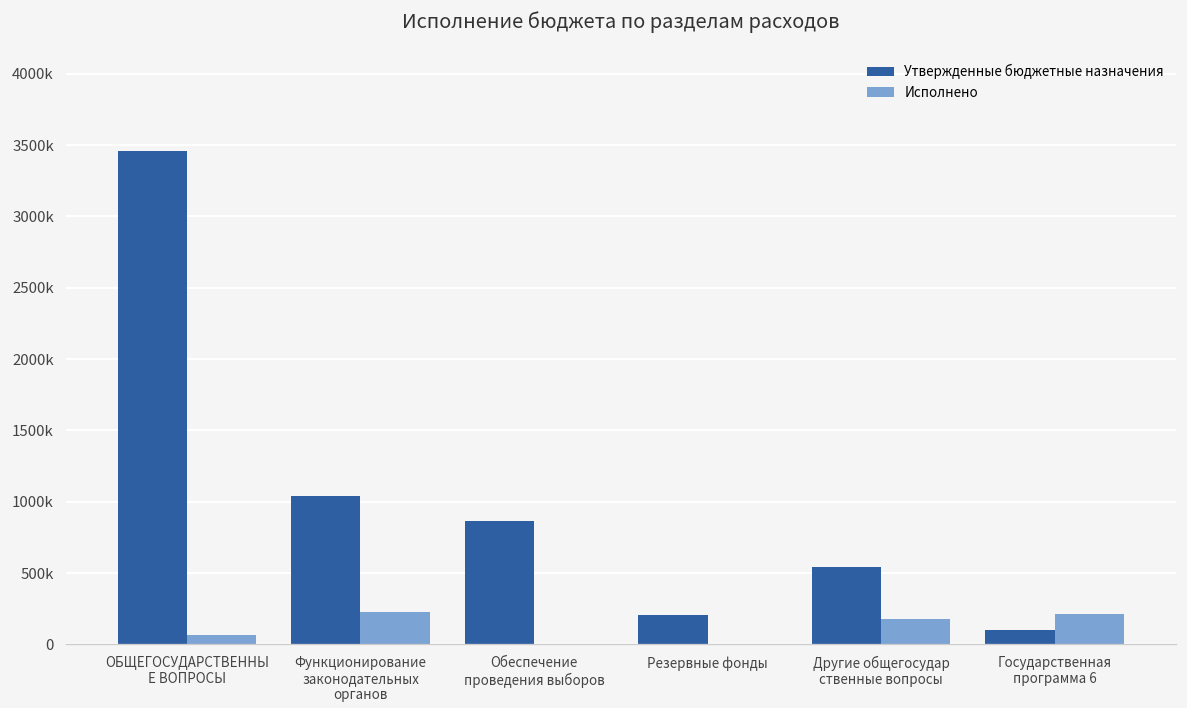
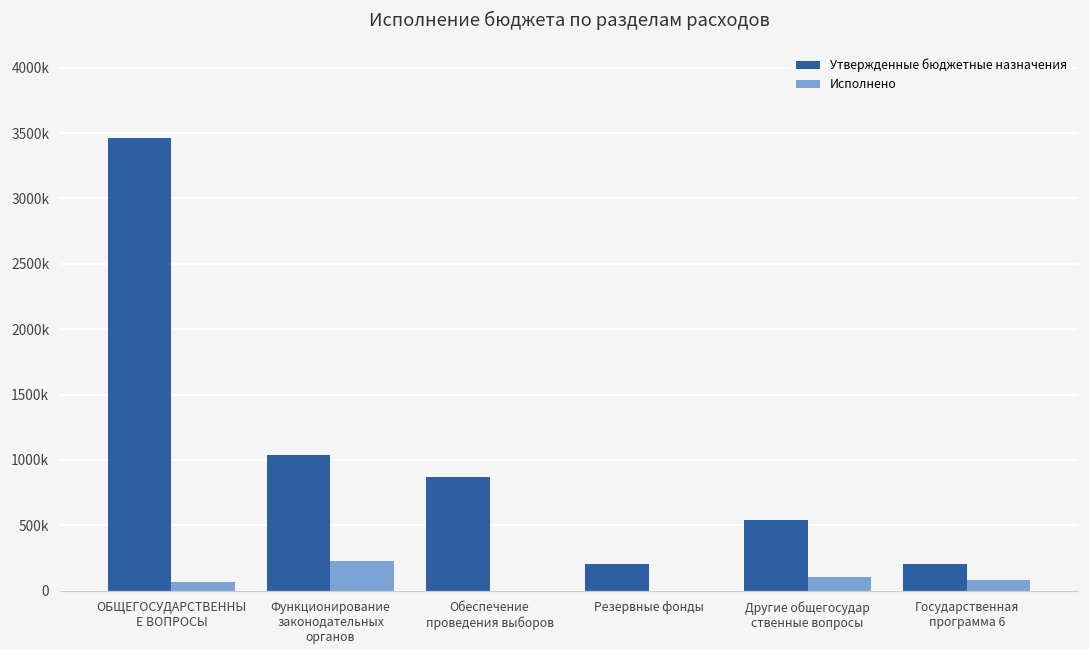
  {
    "Утвержденные бюджетные назначения": {
      "ОБЩЕГОСУДАРСТВЕННЫ Е ВОПРОСЫ": 3460000,
      "Функционирование законодательных органов": 1040000,
      "Обеспечение проведения выборов": 870000,
      "Резервные фонды": 210000,
      "Другие общегосудар ственные вопросы": 540000,
-     "Государственная программа 6": 100000
+     "Государственная программа 6": 200000
    },
    "Исполнено": {
      "ОБЩЕГОСУДАРСТВЕННЫ Е ВОПРОСЫ": 70000,
      "Функционирование законодательных органов": 230000,
      "Обеспечение проведения выборов": 0,
      "Резервные фонды": 0,
-     "Другие общегосудар ственные вопросы": 170000,
-     "Государственная программа 6": 210000
+     "Другие общегосудар ственные вопросы": 100000,
+     "Государственная программа 6": 80000
    }
  }
